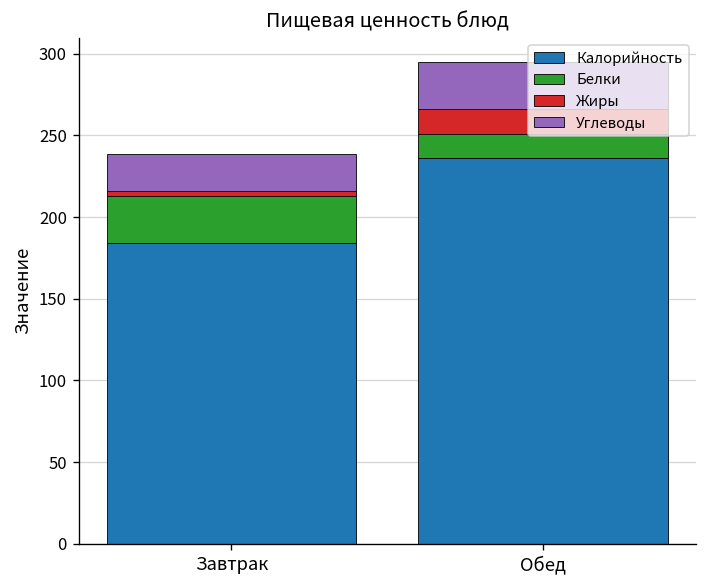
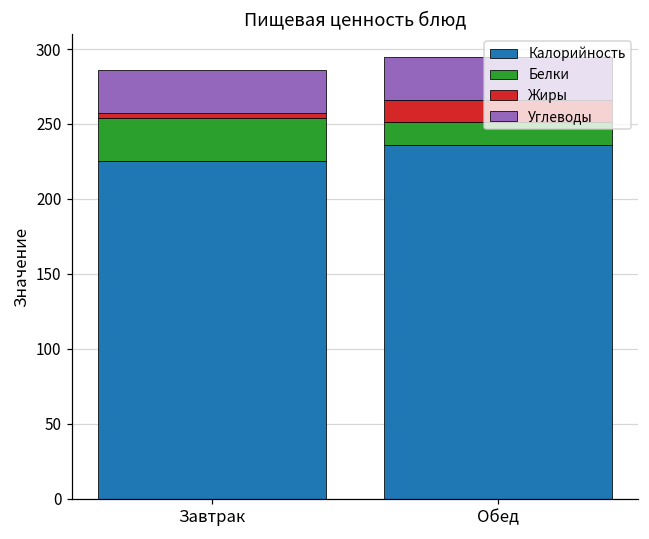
  {
    "Калорийность": {
-     "Завтрак": 184,
+     "Завтрак": 225,
      "Обед": 236
    },
    "Белки": {
      "Завтрак": 29
    },
    "Жиры": {
      "Завтрак": 3
    },
    "Углеводы": {
-     "Завтрак": 22
+     "Завтрак": 29
    }
  }
